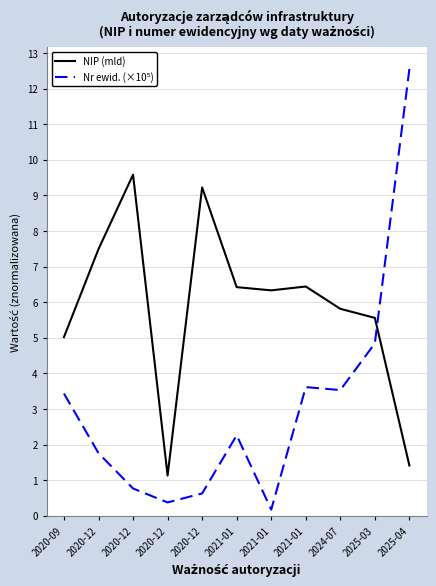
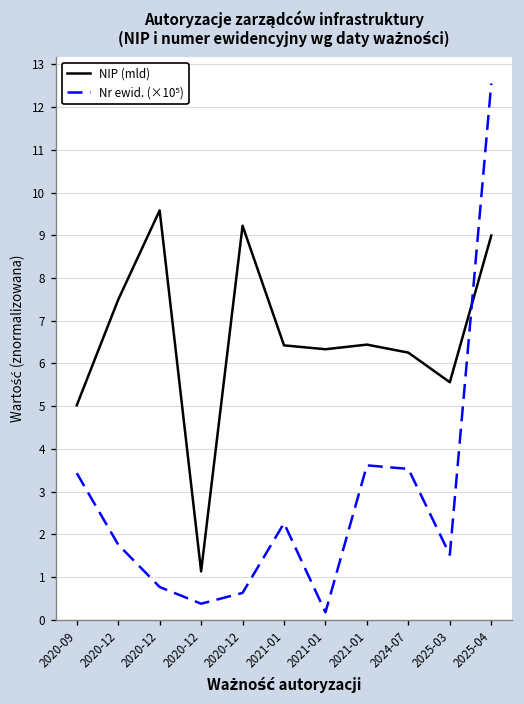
  {
    "NIP (mld)": {
      "2020-09": 5.0,
-     "2024-07": 5.8,
+     "2024-07": 6.3,
      "2025-03": 5.6,
-     "2025-04": 1.4
+     "2025-04": 9.0
    },
    "Nr ewid. (×10⁵)": {
      "2020-09": 3.4,
      "2024-07": 3.5,
-     "2025-03": 4.8,
+     "2025-03": 1.5,
      "2025-04": 12.6
    }
  }
